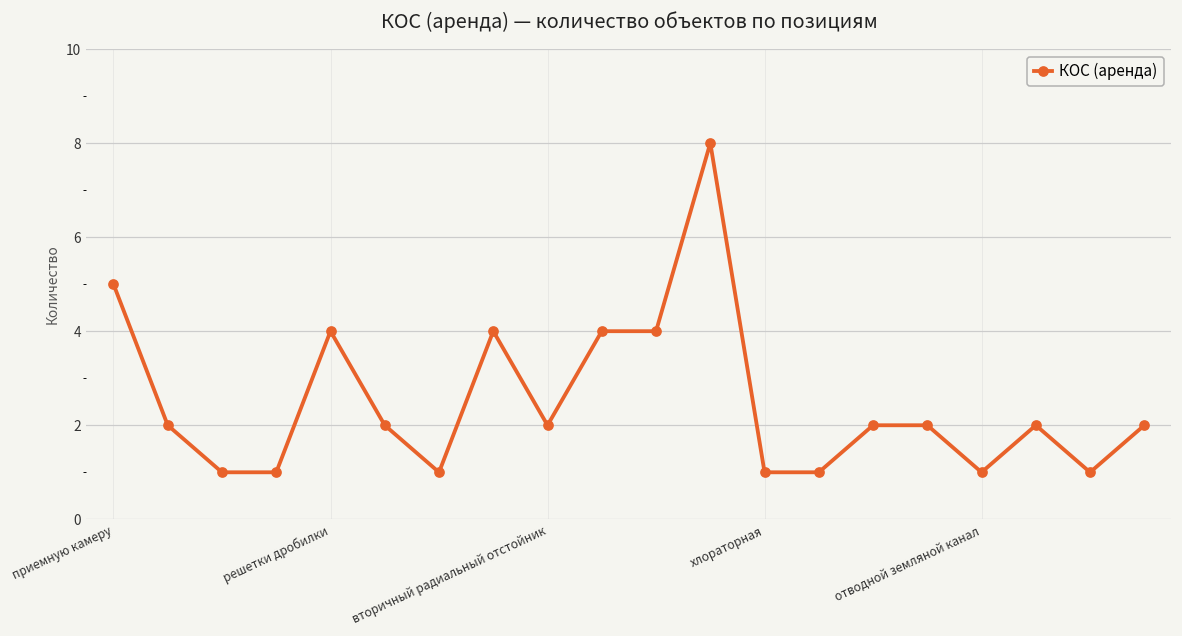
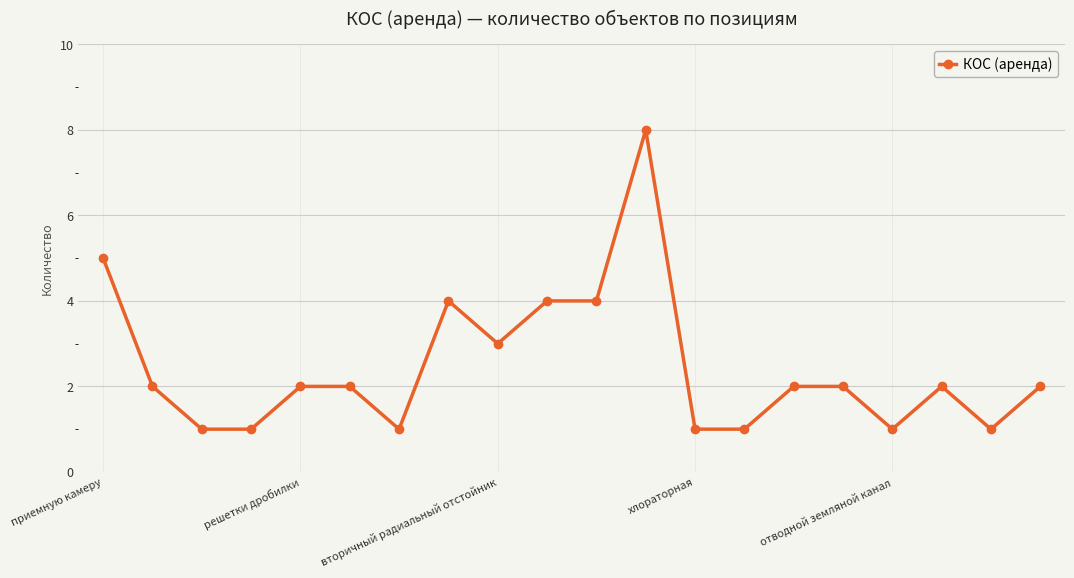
  {
    "приемную камеру": 5,
-   "решетки дробилки": 4,
-   "вторичный радиальный отстойник": 2,
+   "решетки дробилки": 2,
+   "вторичный радиальный отстойник": 3,
    "хлораторная": 1,
    "отводной земляной канал": 1
  }
